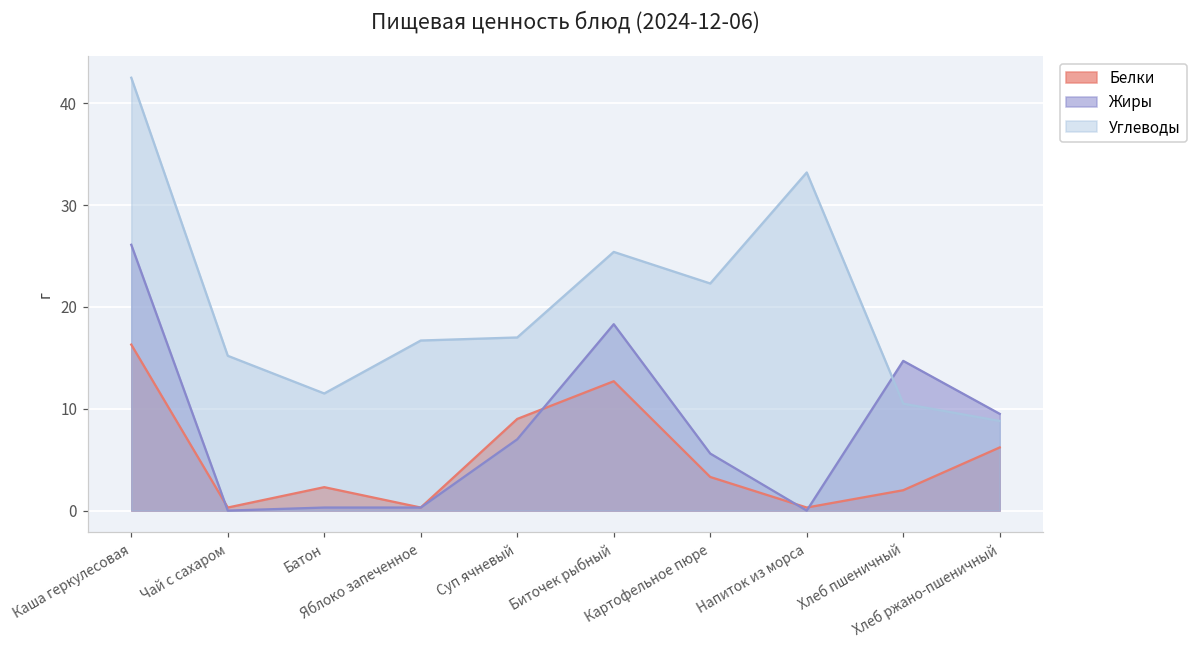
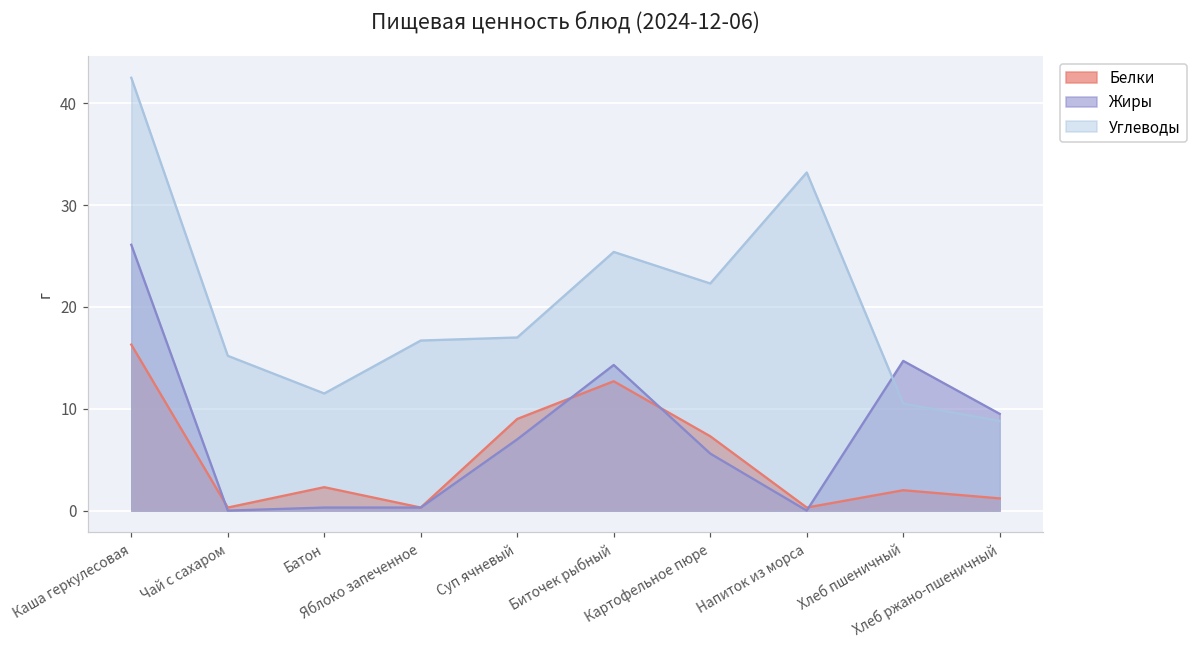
  {
    "Белки": {
      "Каша геркулесовая": 16,
      "Чай с сахаром": 0,
      "Батон": 2,
      "Суп ячневый": 9,
      "Биточек рыбный": 13,
-     "Картофельное пюре": 3,
+     "Картофельное пюре": 7,
      "Напиток из морса": 0,
      "Хлеб пшеничный": 2,
-     "Хлеб ржано-пшеничный": 6
+     "Хлеб ржано-пшеничный": 1
    },
    "Жиры": {
      "Каша геркулесовая": 26,
      "Чай с сахаром": 0,
      "Батон": 0,
      "Суп ячневый": 7,
-     "Биточек рыбный": 18,
+     "Биточек рыбный": 14,
      "Картофельное пюре": 6,
      "Напиток из морса": 0,
      "Хлеб пшеничный": 15,
      "Хлеб ржано-пшеничный": 10
    },
    "Углеводы": {
      "Каша геркулесовая": 43,
      "Чай с сахаром": 15,
      "Батон": 12,
      "Яблоко запеченное": 17,
      "Суп ячневый": 17,
      "Биточек рыбный": 25,
      "Картофельное пюре": 22,
      "Напиток из морса": 33,
      "Хлеб пшеничный": 11,
      "Хлеб ржано-пшеничный": 9
    }
  }
